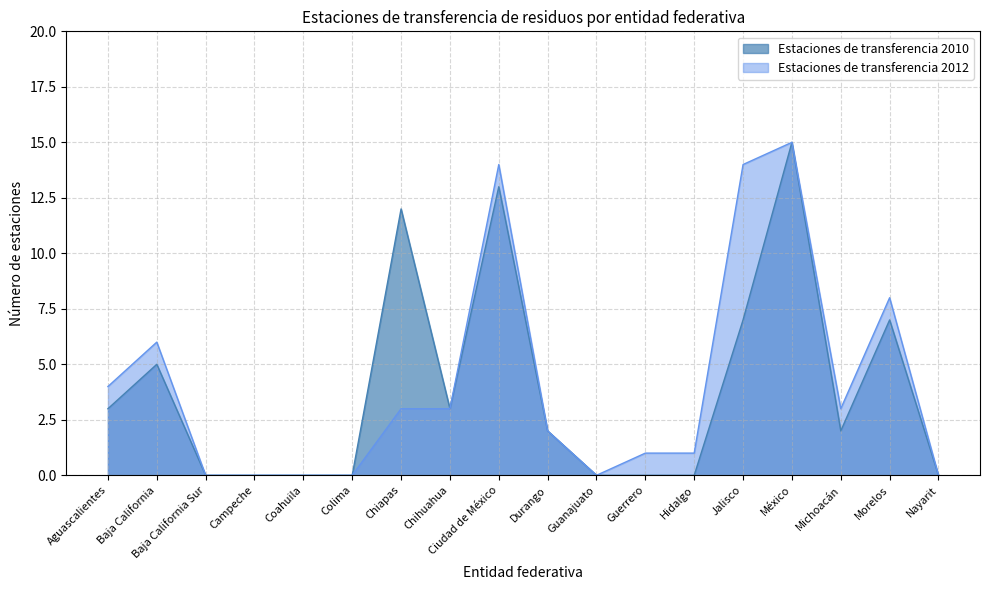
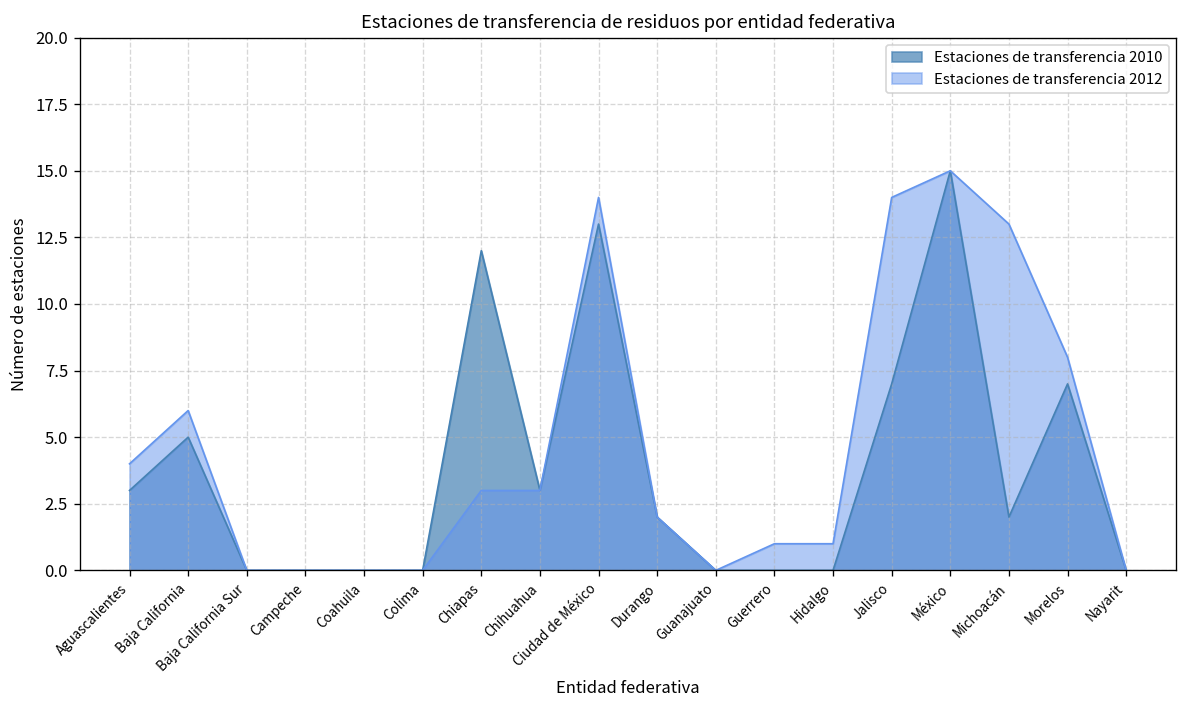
  {
    "Estaciones de transferencia 2010": {
      "Aguascalientes": 3,
      "Baja California": 5,
      "Chiapas": 12,
      "Ciudad de México": 13,
      "Guerrero": 0,
      "Hidalgo": 0,
      "Jalisco": 7,
      "Michoacán": 2,
      "Morelos": 7
    },
    "Estaciones de transferencia 2012": {
      "Aguascalientes": 4,
      "Baja California": 6,
      "Chiapas": 3,
      "Ciudad de México": 14,
      "Guerrero": 1,
      "Hidalgo": 1,
      "Jalisco": 14,
-     "Michoacán": 3,
+     "Michoacán": 13,
      "Morelos": 8
    }
  }
